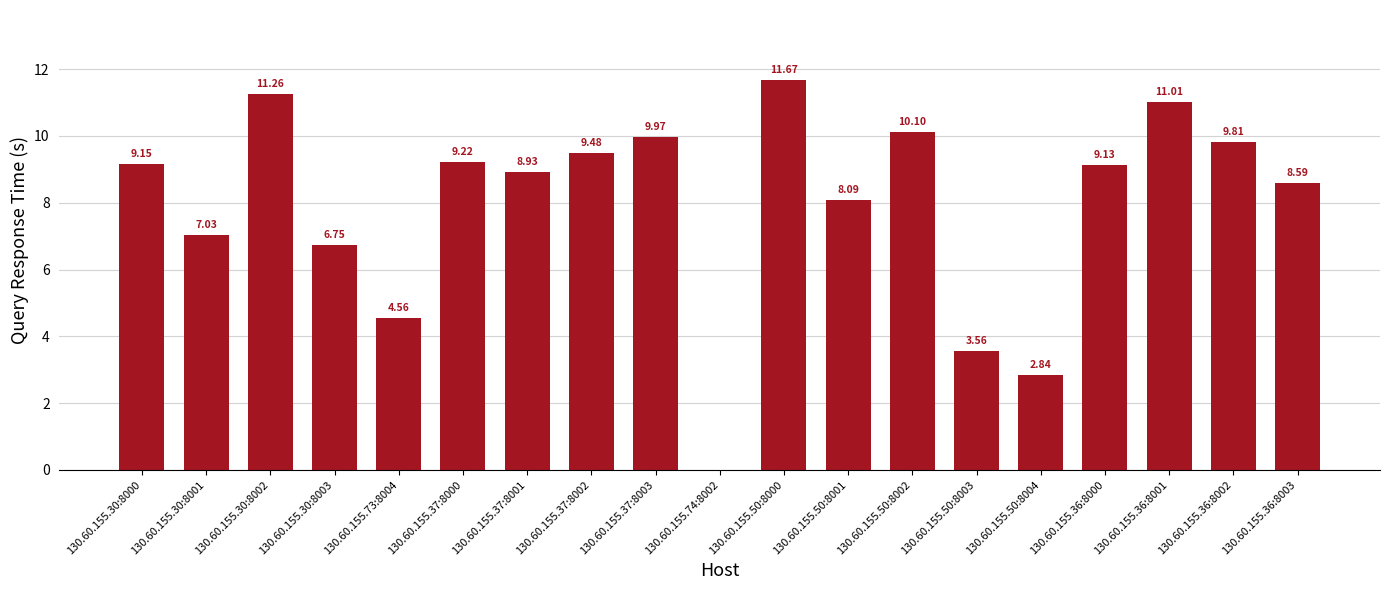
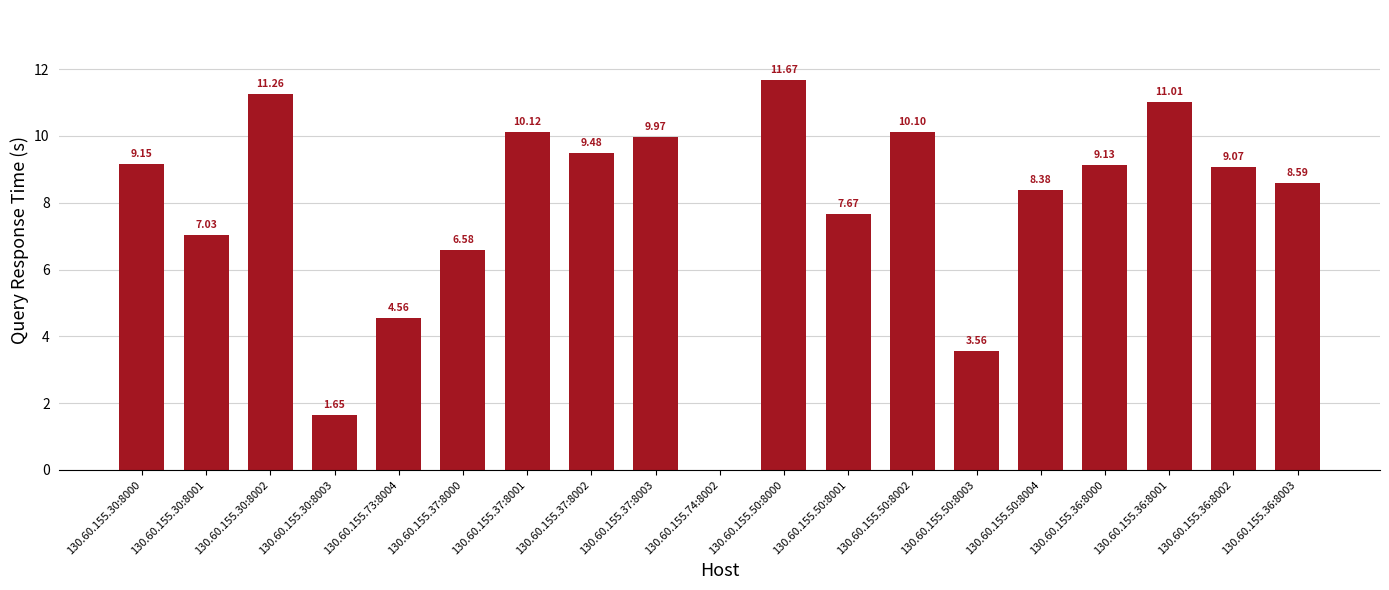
  {
    "130.60.155.30:8000": 9.15,
    "130.60.155.30:8001": 7.03,
    "130.60.155.30:8002": 11.26,
-   "130.60.155.30:8003": 6.75,
+   "130.60.155.30:8003": 1.65,
    "130.60.155.73:8004": 4.56,
-   "130.60.155.37:8000": 9.22,
-   "130.60.155.37:8001": 8.93,
+   "130.60.155.37:8000": 6.58,
+   "130.60.155.37:8001": 10.12,
    "130.60.155.37:8002": 9.48,
    "130.60.155.37:8003": 9.97,
    "130.60.155.50:8000": 11.67,
-   "130.60.155.50:8001": 8.09,
+   "130.60.155.50:8001": 7.67,
    "130.60.155.50:8002": 10.10,
    "130.60.155.50:8003": 3.56,
-   "130.60.155.50:8004": 2.84,
+   "130.60.155.50:8004": 8.38,
    "130.60.155.36:8000": 9.13,
    "130.60.155.36:8001": 11.01,
-   "130.60.155.36:8002": 9.81,
+   "130.60.155.36:8002": 9.07,
    "130.60.155.36:8003": 8.59
  }
